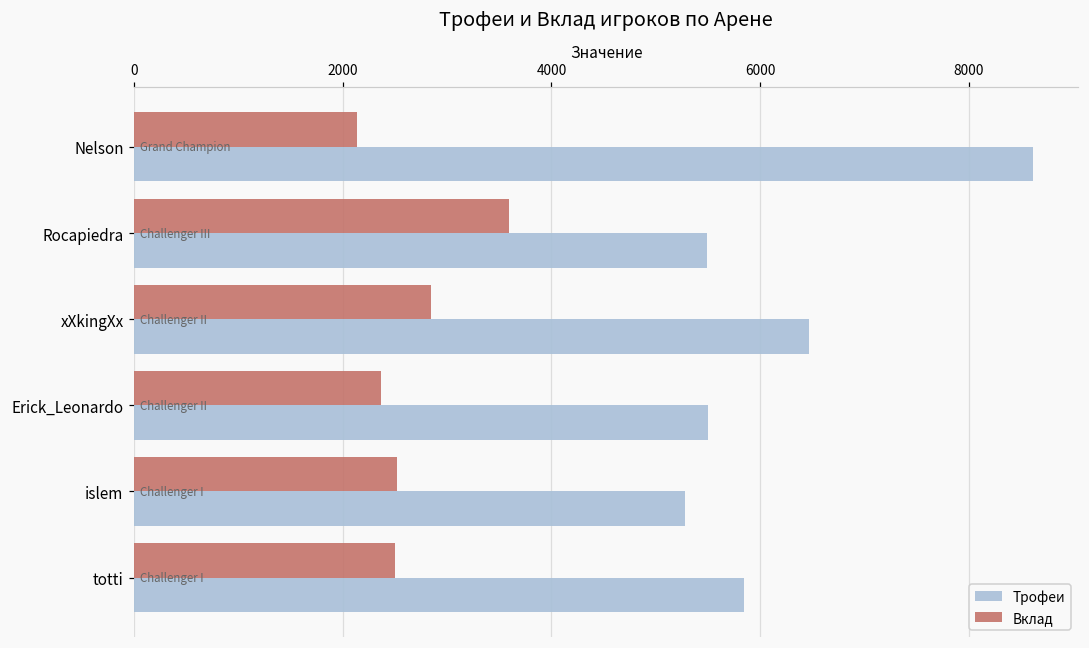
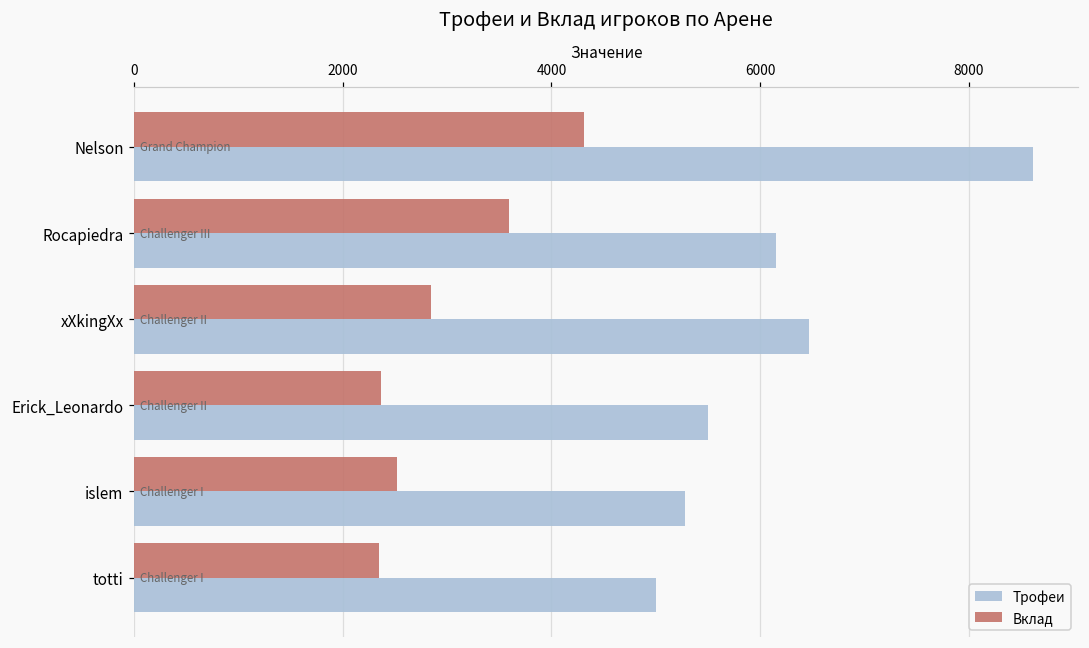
  {
    "Трофеи": {
      "Nelson": 8600,
-     "Rocapiedra": 5500,
+     "Rocapiedra": 6200,
      "xXkingXx": 6500,
      "Erick_Leonardo": 5500,
      "islem": 5300,
-     "totti": 5900
+     "totti": 5000
    },
    "Вклад": {
-     "Nelson": 2100,
+     "Nelson": 4300,
      "Rocapiedra": 3600,
      "xXkingXx": 2800,
      "Erick_Leonardo": 2400,
      "islem": 2500,
-     "totti": 2500
+     "totti": 2300
    }
  }
